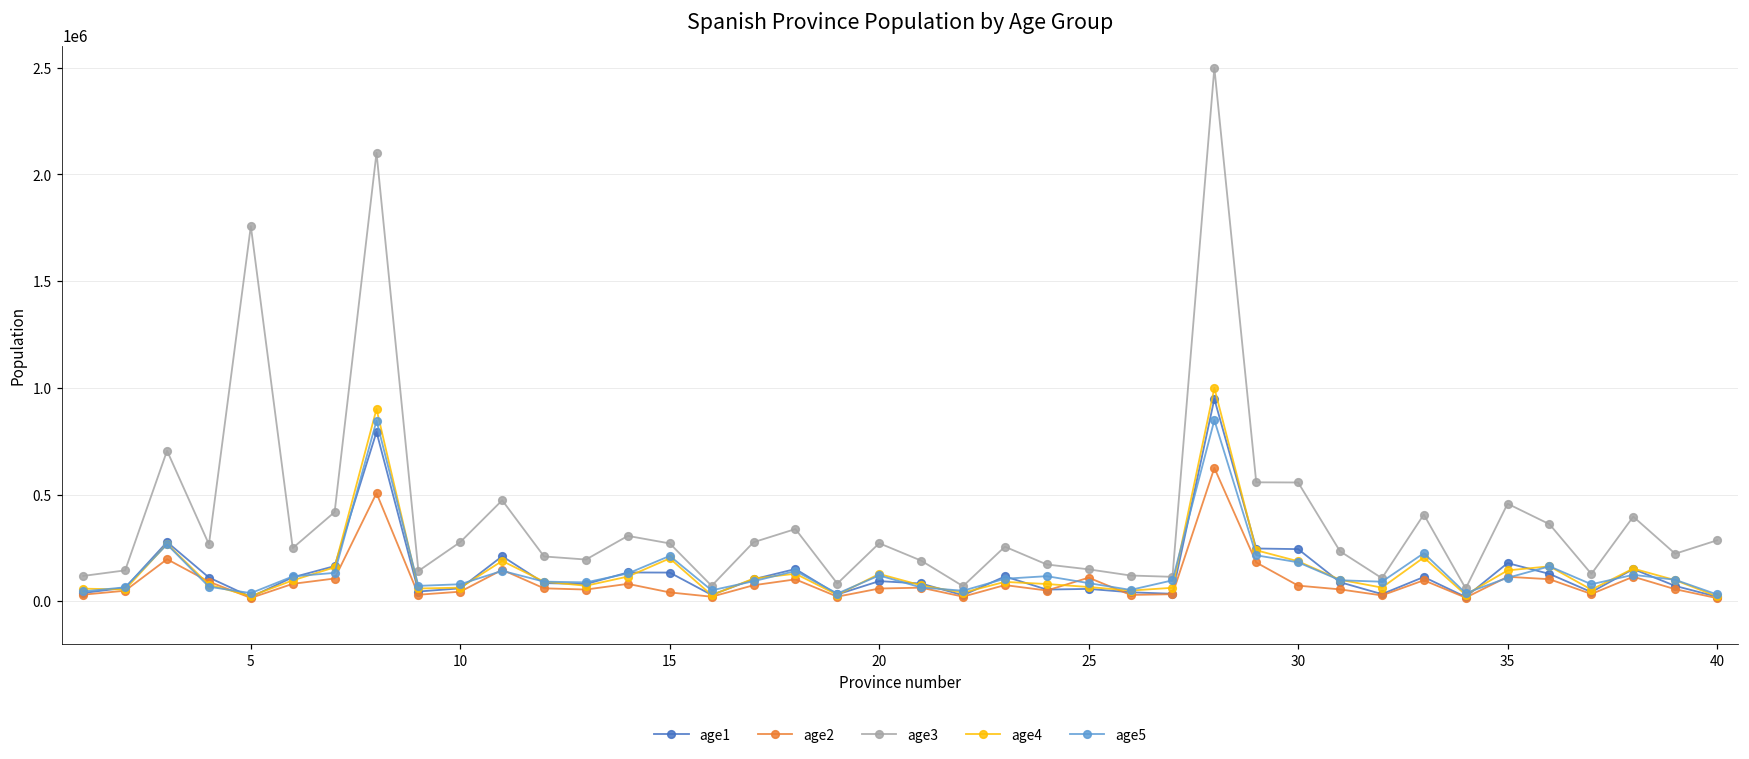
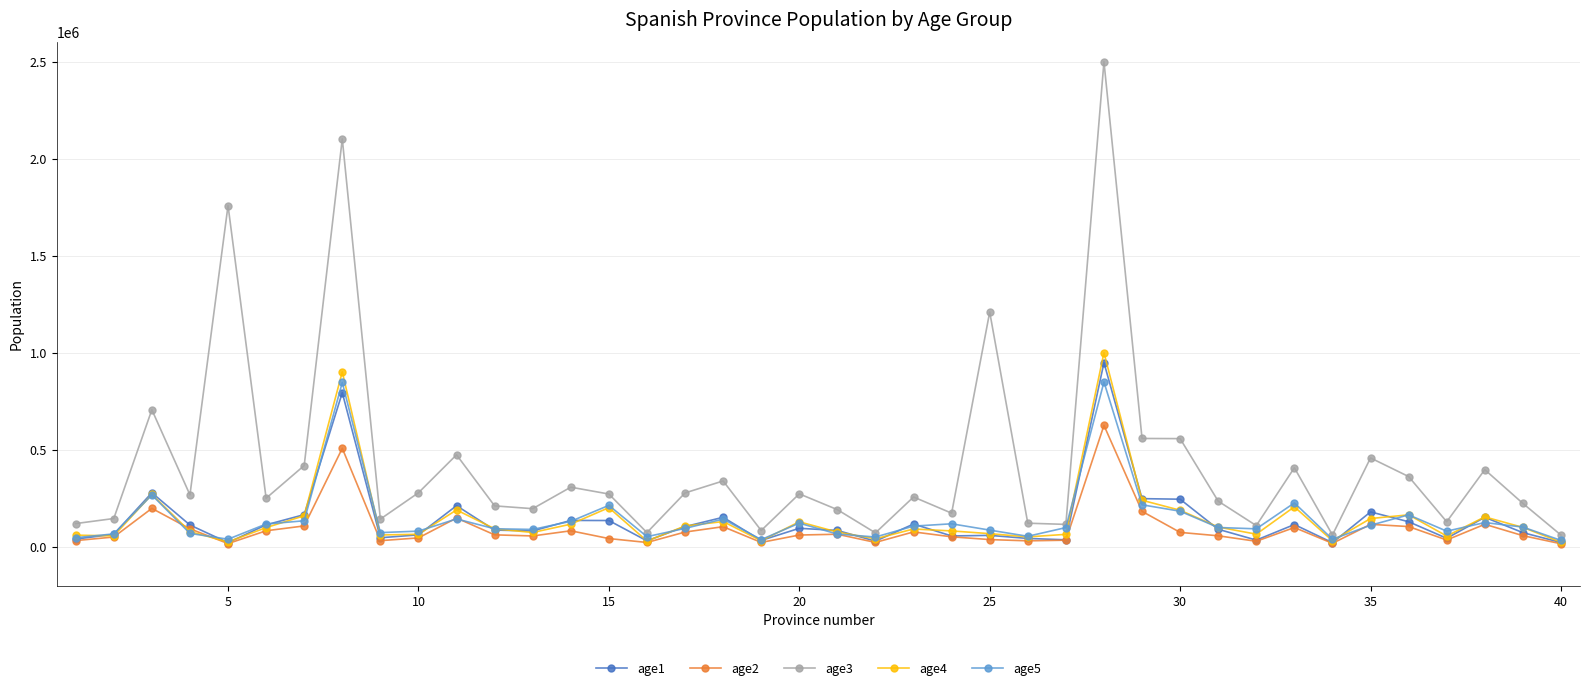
  {
    "age2": {
      "10": 50000,
      "15": 40000,
      "20": 60000,
-     "25": 110000,
+     "25": 40000,
      "30": 70000
    },
    "age3": {
      "5": 1760000,
      "10": 280000,
      "15": 270000,
      "20": 270000,
-     "25": 150000,
+     "25": 1210000,
      "30": 560000,
      "35": 460000,
-     "40": 290000
+     "40": 60000
    },
    "age4": {
      "35": 150000
    }
  }
